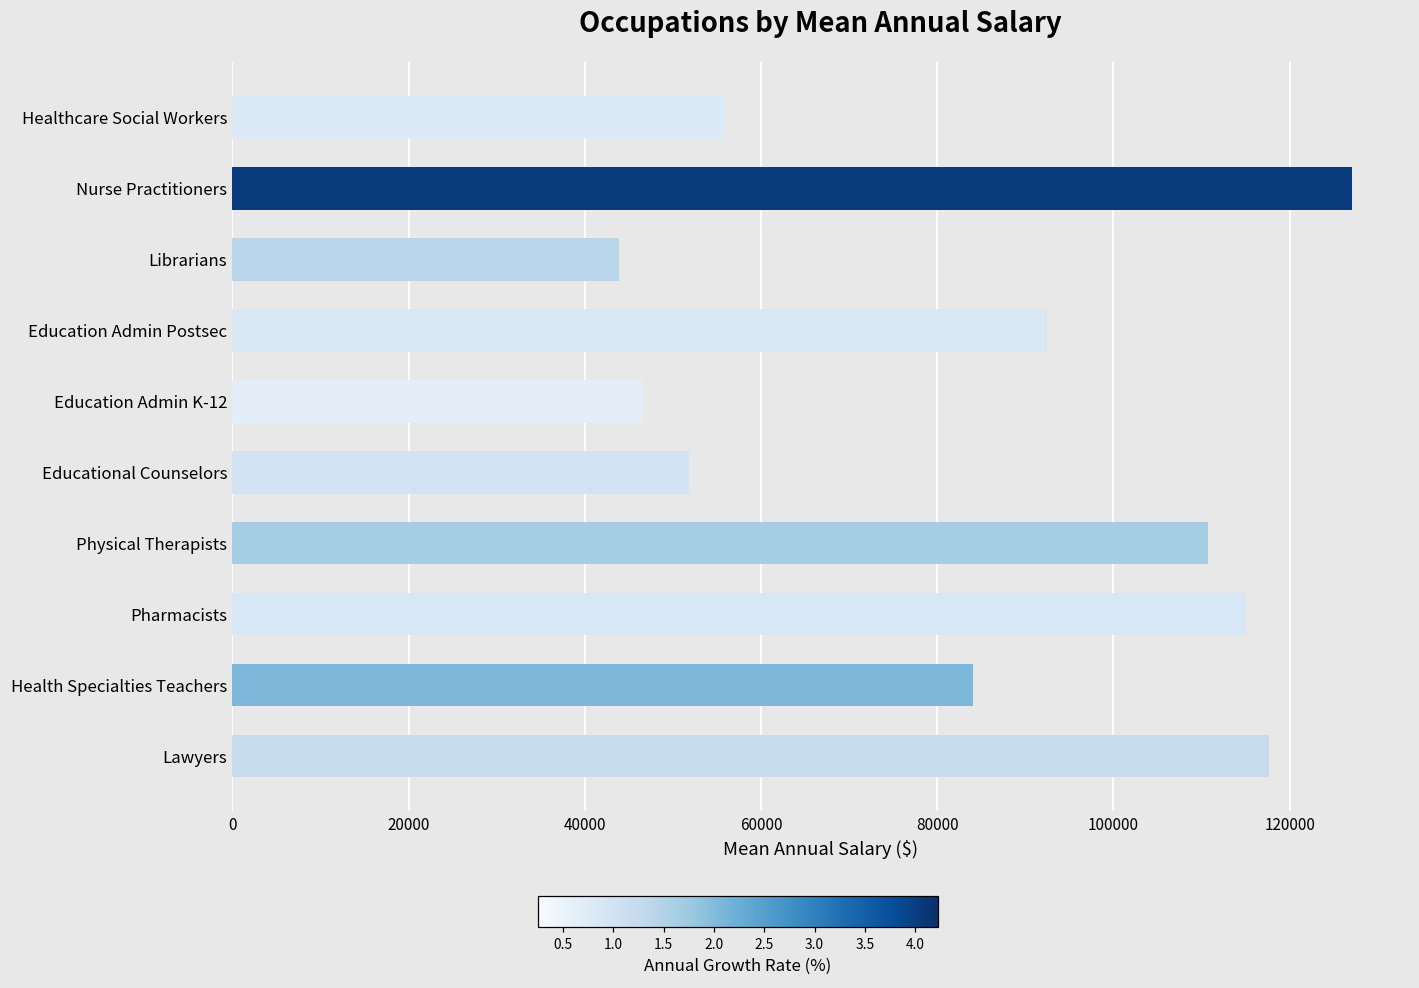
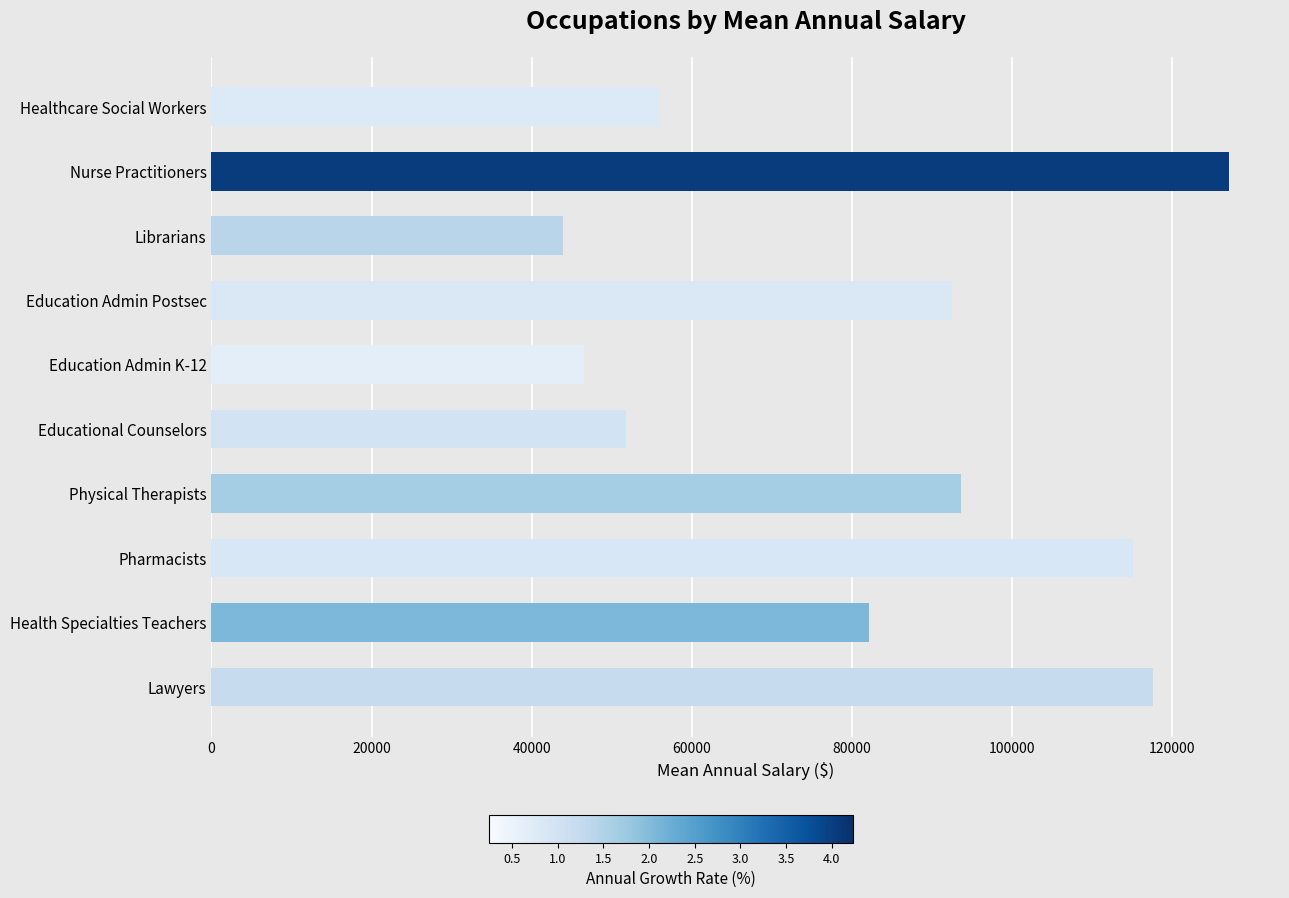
  {
    "Healthcare Social Workers": 56000,
    "Nurse Practitioners": 127000,
    "Librarians": 44000,
    "Education Admin Postsec": 92000,
    "Education Admin K-12": 47000,
    "Educational Counselors": 52000,
-   "Physical Therapists": 111000,
+   "Physical Therapists": 94000,
    "Pharmacists": 115000,
-   "Health Specialties Teachers": 84000,
+   "Health Specialties Teachers": 82000,
    "Lawyers": 118000
  }
